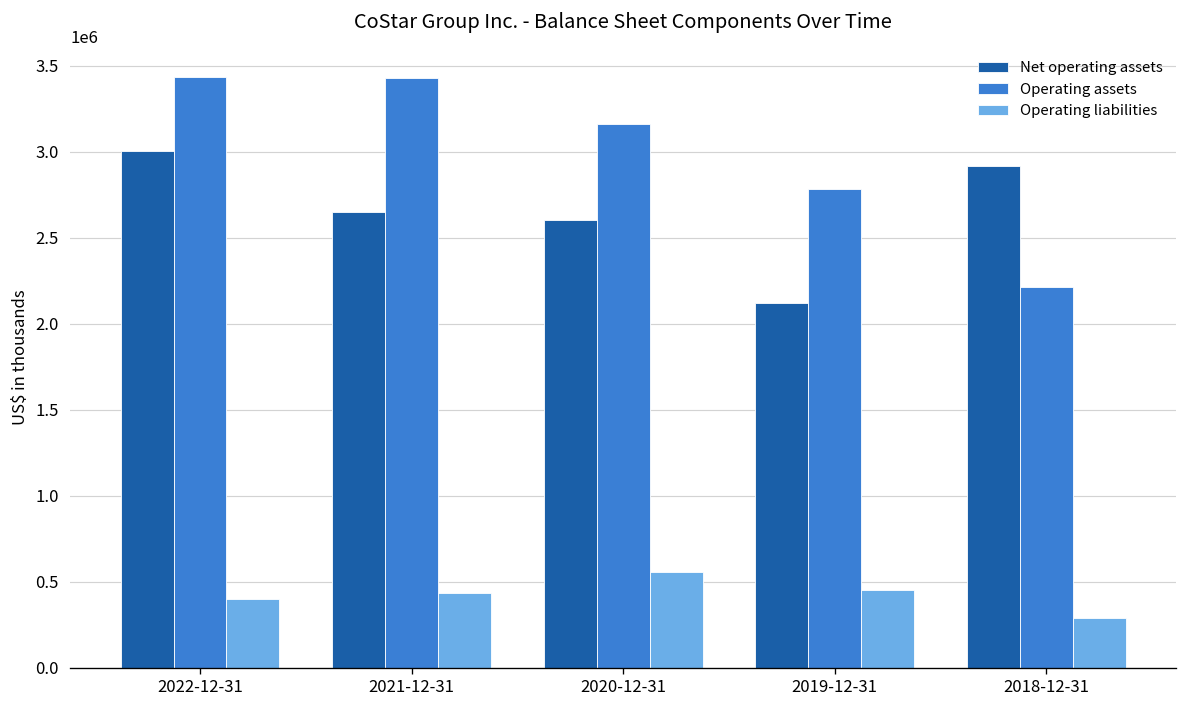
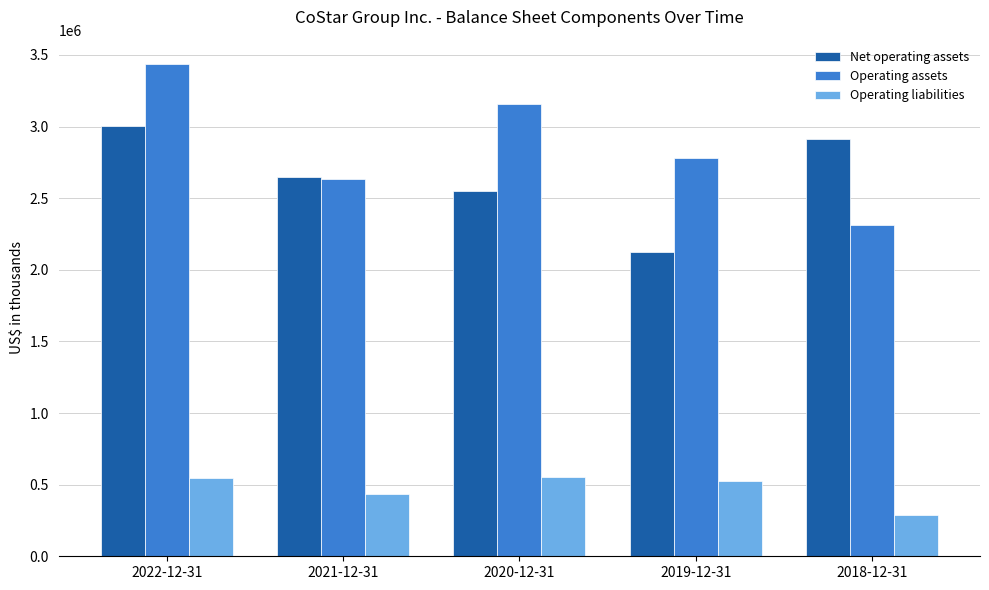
  {
    "Net operating assets": {
      "2022-12-31": 3000000,
      "2021-12-31": 2650000,
-     "2020-12-31": 2610000,
+     "2020-12-31": 2550000,
      "2019-12-31": 2120000,
      "2018-12-31": 2920000
    },
    "Operating assets": {
      "2022-12-31": 3430000,
-     "2021-12-31": 3430000,
+     "2021-12-31": 2640000,
      "2020-12-31": 3160000,
      "2019-12-31": 2780000,
-     "2018-12-31": 2210000
+     "2018-12-31": 2310000
    },
    "Operating liabilities": {
-     "2022-12-31": 400000,
+     "2022-12-31": 540000,
      "2021-12-31": 430000,
      "2020-12-31": 550000,
-     "2019-12-31": 450000,
+     "2019-12-31": 520000,
      "2018-12-31": 290000
    }
  }
